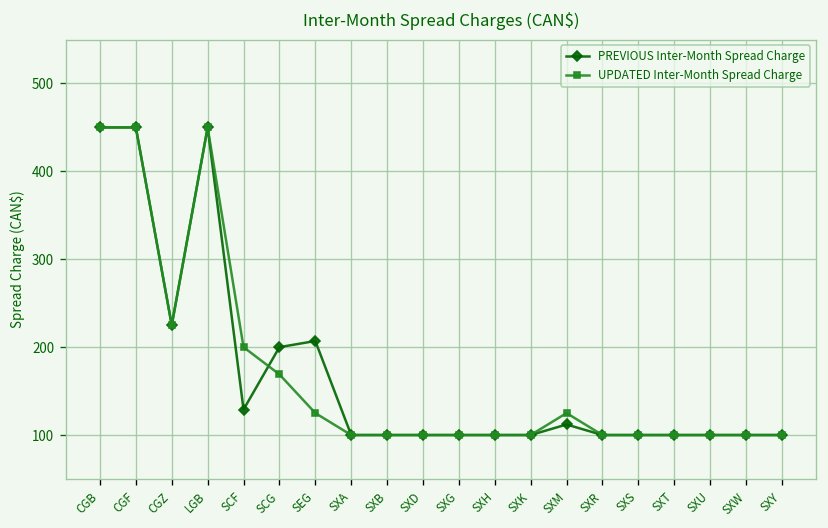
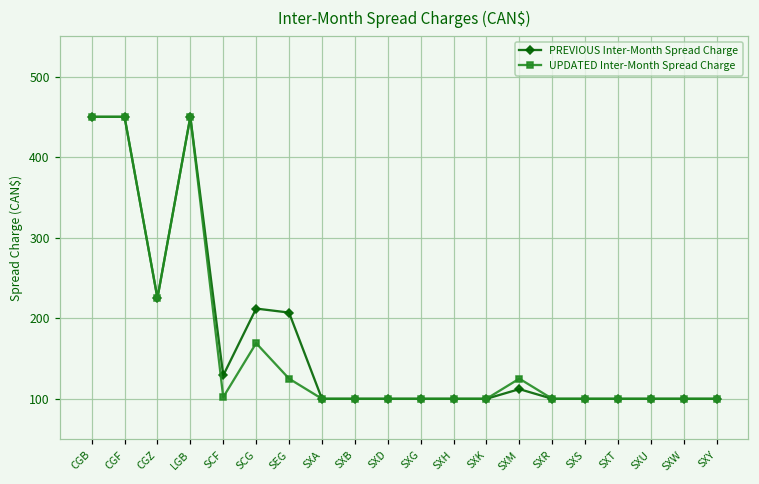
  {
    "PREVIOUS Inter-Month Spread Charge": {
      "SCF": 130,
-     "SCG": 200,
+     "SCG": 210,
      "SEG": 210,
      "SXM": 110
    },
    "UPDATED Inter-Month Spread Charge": {
-     "SCF": 200,
+     "SCF": 100,
      "SCG": 170,
      "SEG": 130,
      "SXM": 130
    }
  }
